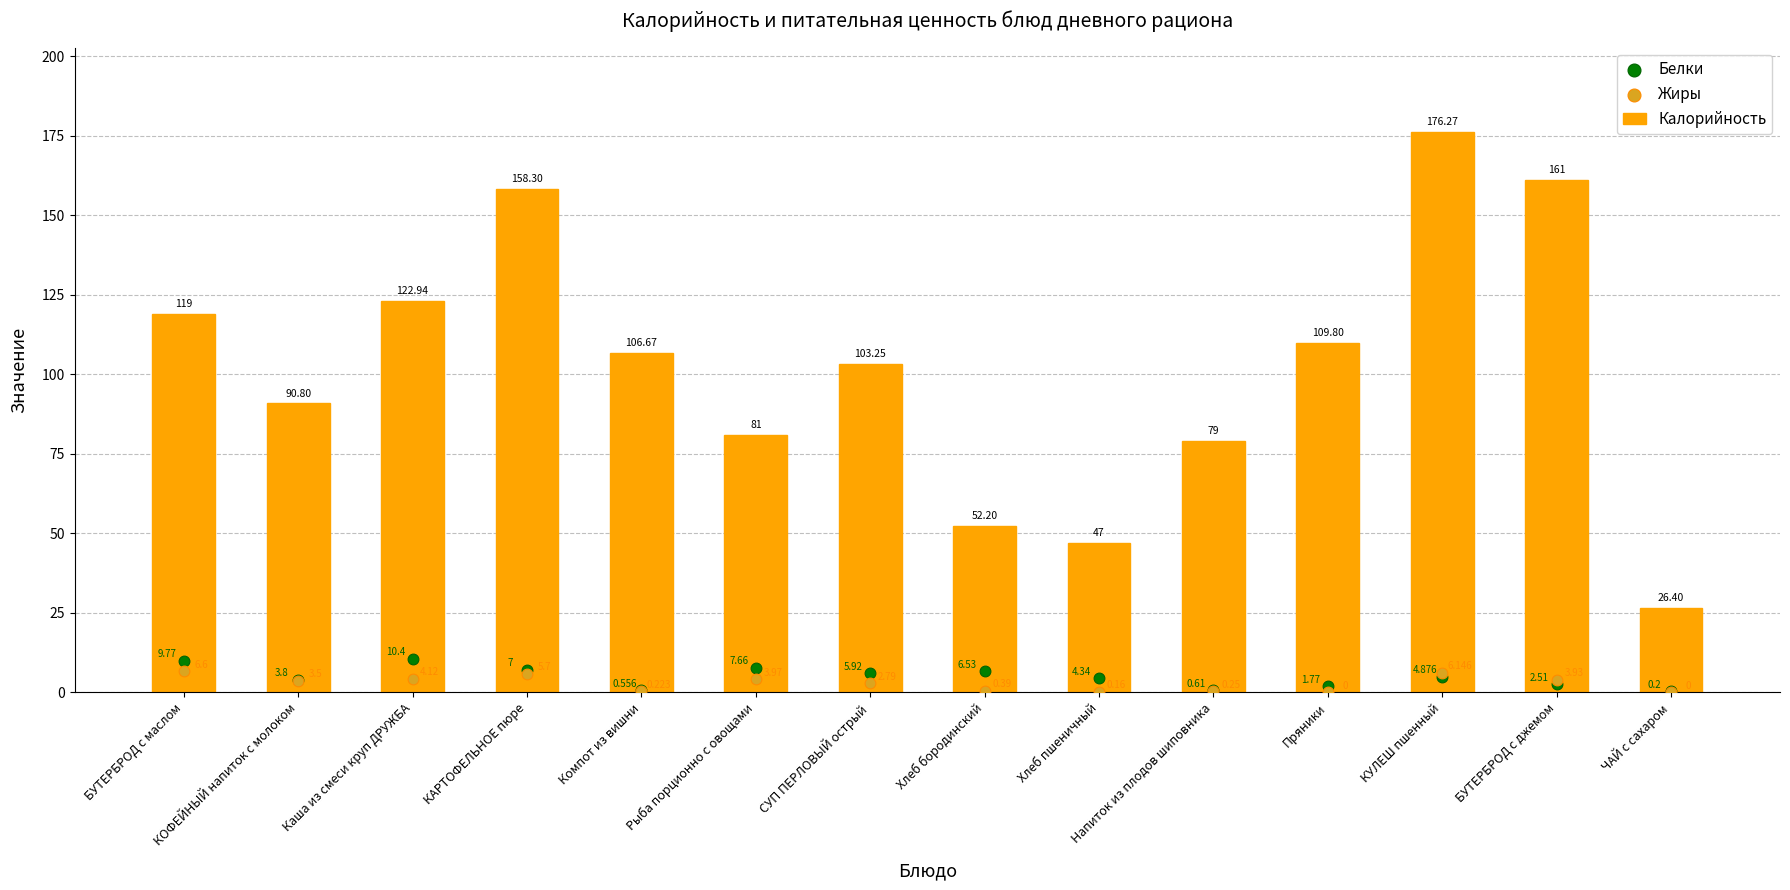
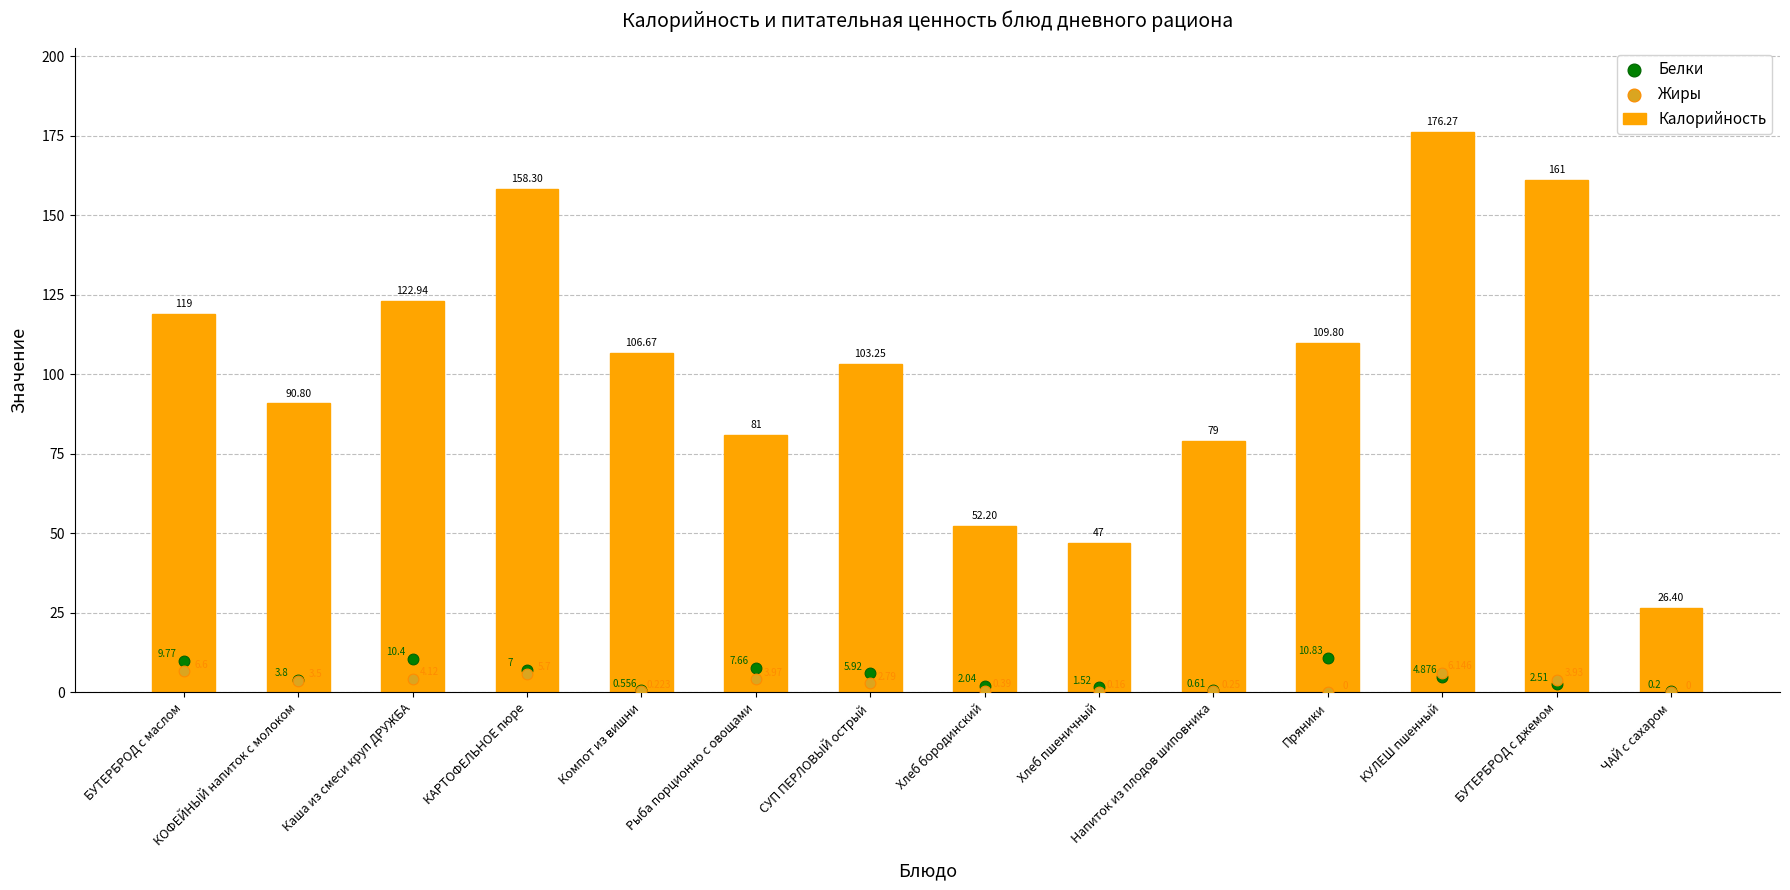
  {
    "Белки": {
-     "Хлеб бородинский": 6.53,
-     "Хлеб пшеничный": 4.34,
-     "Пряники": 1.77
+     "Хлеб бородинский": 2.04,
+     "Хлеб пшеничный": 1.52,
+     "Пряники": 10.83
    }
  }
